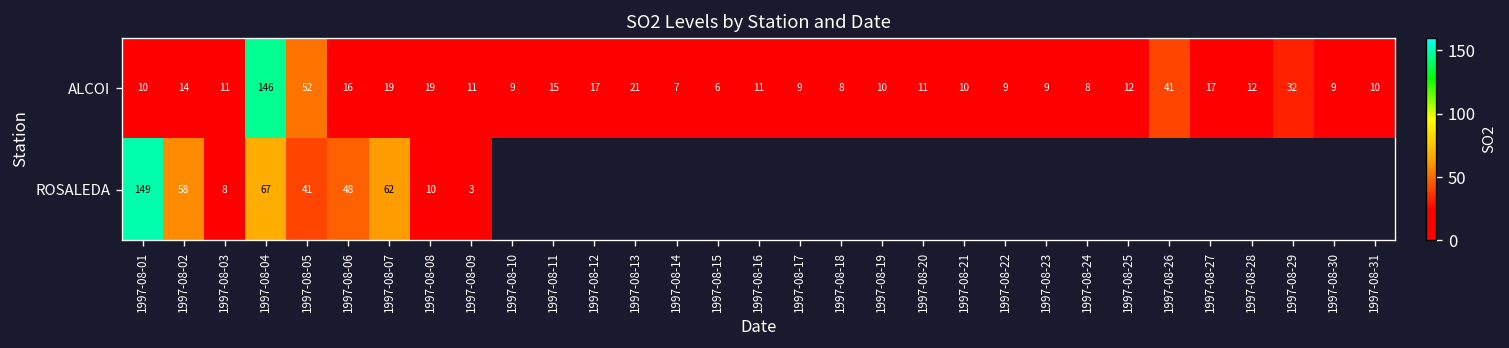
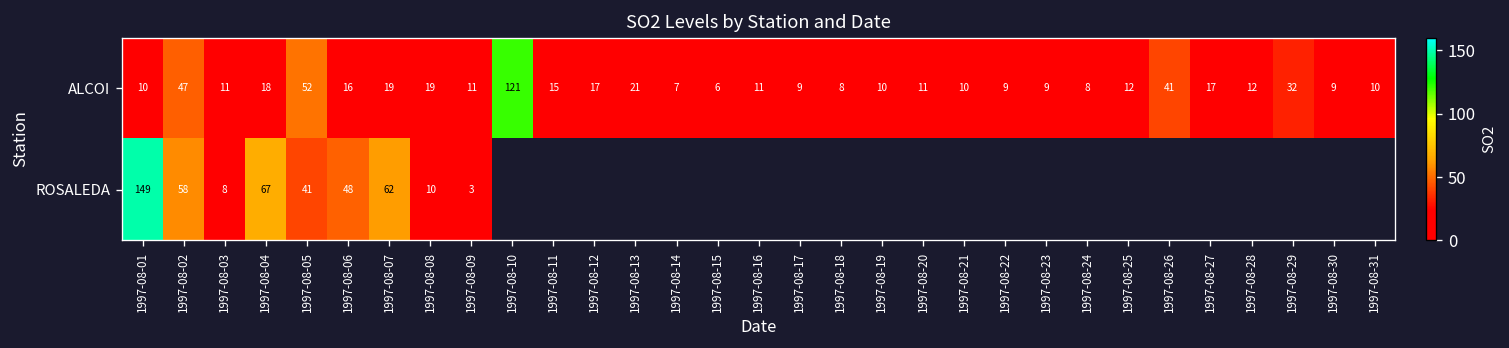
  {
    "ALCOI": {
      "1997-08-01": 10,
-     "1997-08-02": 14,
+     "1997-08-02": 47,
      "1997-08-03": 11,
-     "1997-08-04": 146,
+     "1997-08-04": 18,
      "1997-08-05": 52,
      "1997-08-06": 16,
      "1997-08-07": 19,
      "1997-08-08": 19,
      "1997-08-09": 11,
-     "1997-08-10": 9,
+     "1997-08-10": 121,
      "1997-08-11": 15,
      "1997-08-12": 17,
      "1997-08-13": 21,
      "1997-08-14": 7,
      "1997-08-15": 6,
      "1997-08-16": 11,
      "1997-08-17": 9,
      "1997-08-18": 8,
      "1997-08-19": 10,
      "1997-08-20": 11,
      "1997-08-21": 10,
      "1997-08-22": 9,
      "1997-08-23": 9,
      "1997-08-24": 8,
      "1997-08-25": 12,
      "1997-08-26": 41,
      "1997-08-27": 17,
      "1997-08-28": 12,
      "1997-08-29": 32,
      "1997-08-30": 9,
      "1997-08-31": 10
    },
    "ROSALEDA": {
      "1997-08-01": 149,
      "1997-08-02": 58,
      "1997-08-03": 8,
      "1997-08-04": 67,
      "1997-08-05": 41,
      "1997-08-06": 48,
      "1997-08-07": 62,
      "1997-08-08": 10,
      "1997-08-09": 3
    }
  }
